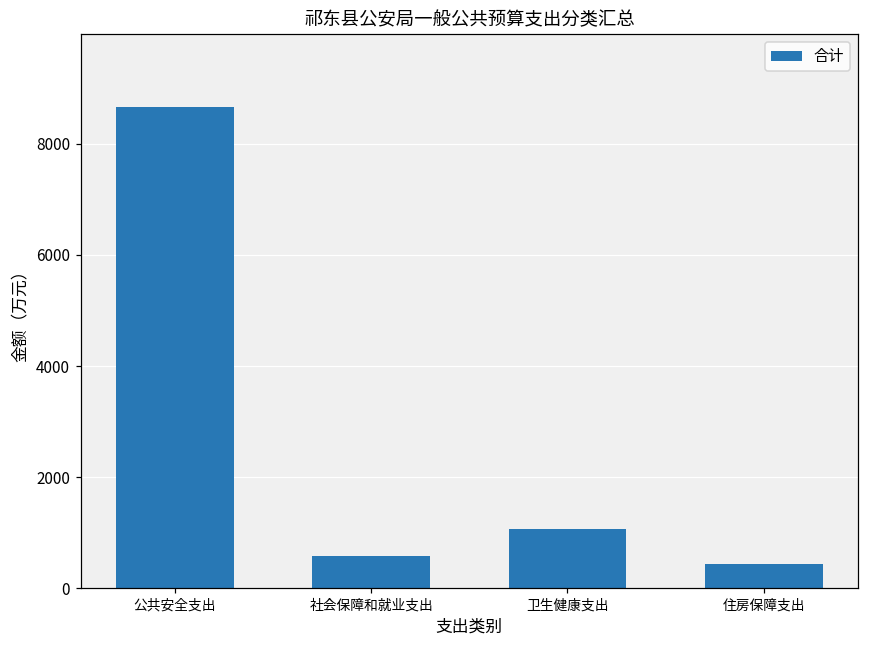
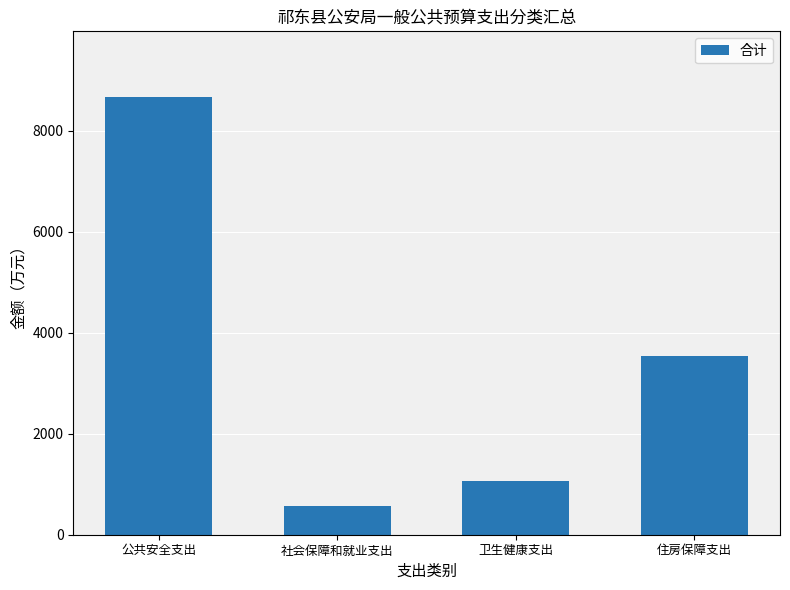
  {
    "公共安全支出": 8700,
    "社会保障和就业支出": 600,
    "卫生健康支出": 1100,
-   "住房保障支出": 400
+   "住房保障支出": 3500
  }
